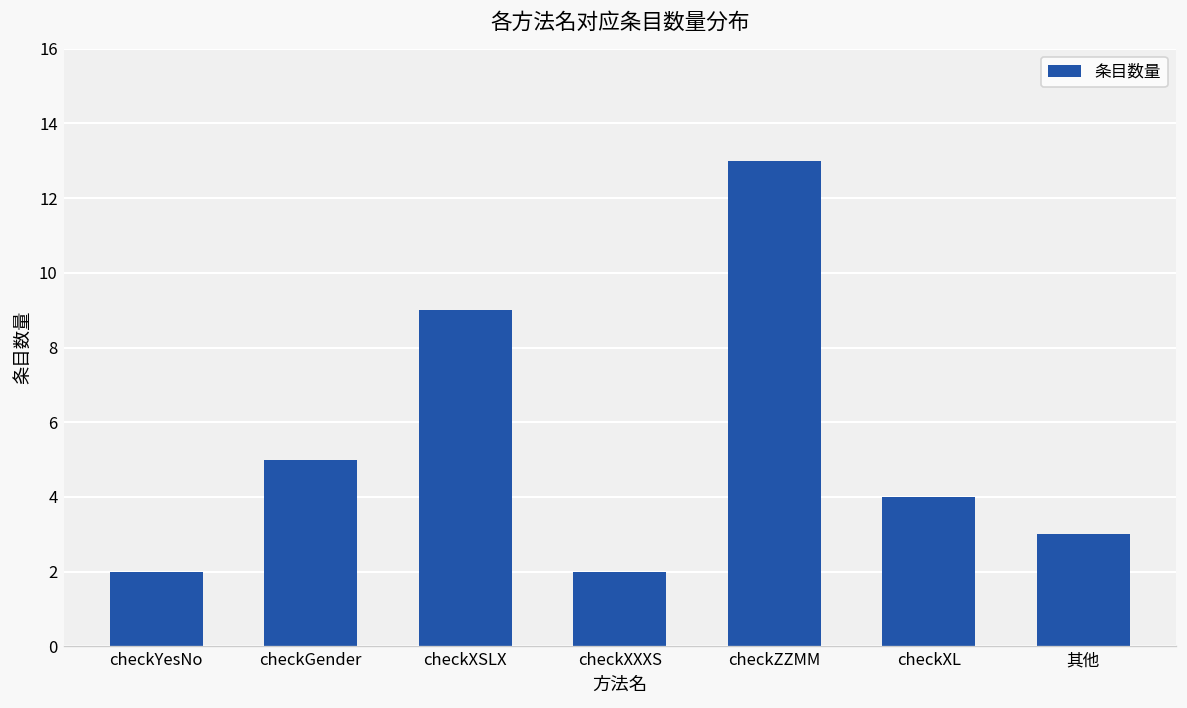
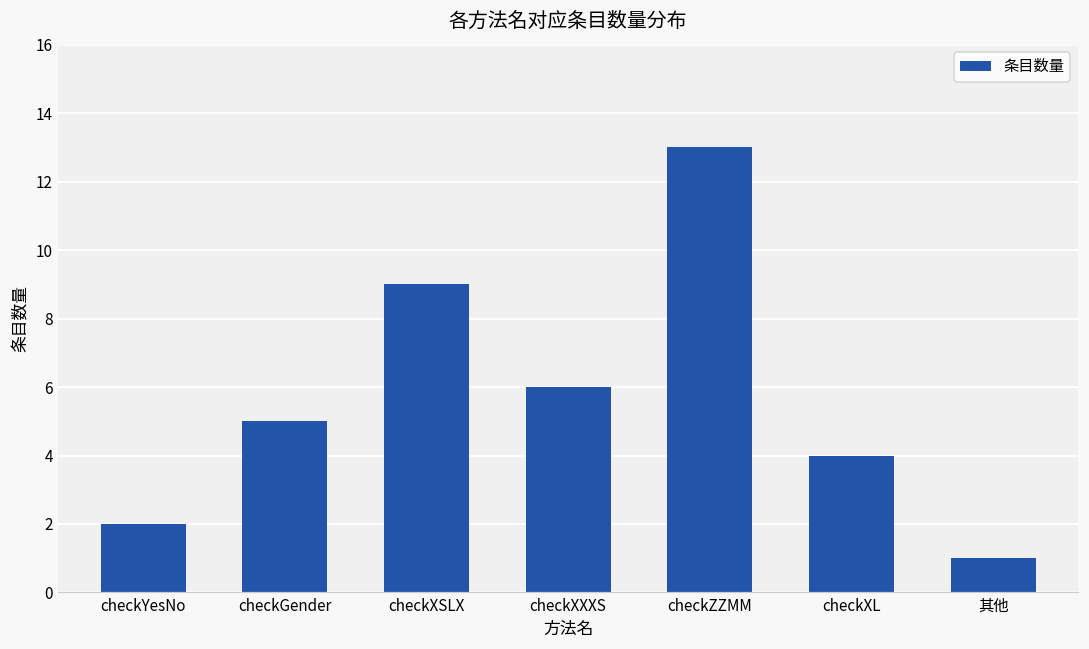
  {
    "checkYesNo": 2,
    "checkGender": 5,
    "checkXSLX": 9,
-   "checkXXXS": 2,
+   "checkXXXS": 6,
    "checkZZMM": 13,
    "checkXL": 4,
-   "其他": 3
+   "其他": 1
  }
